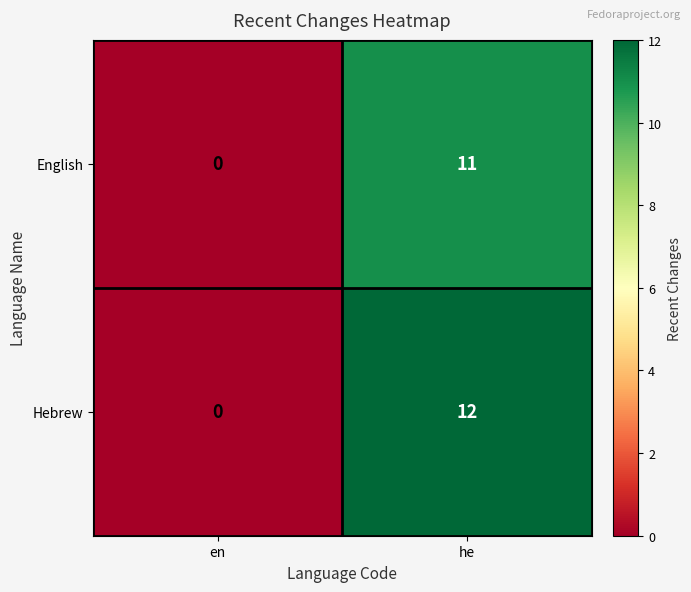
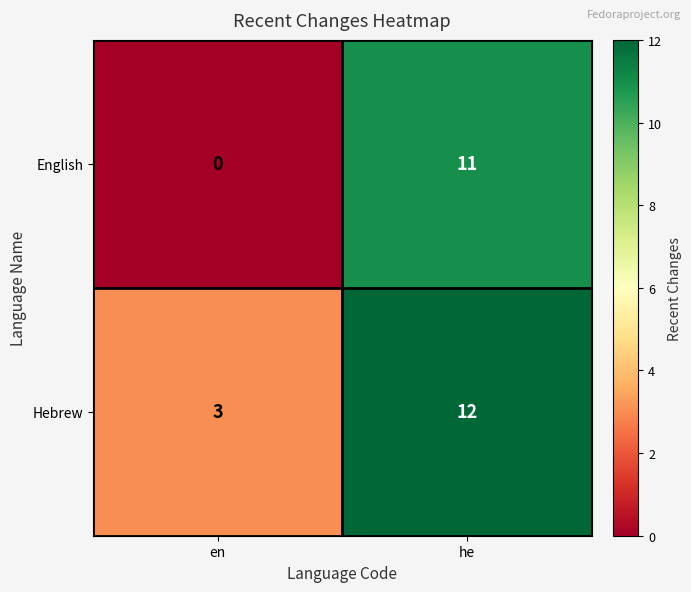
  {
    "English": {
      "en": 0,
      "he": 11
    },
    "Hebrew": {
-     "en": 0,
+     "en": 3,
      "he": 12
    }
  }
